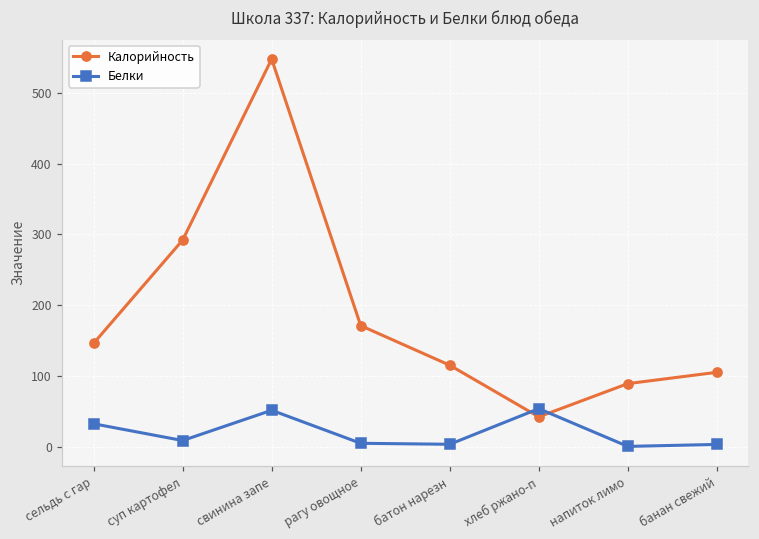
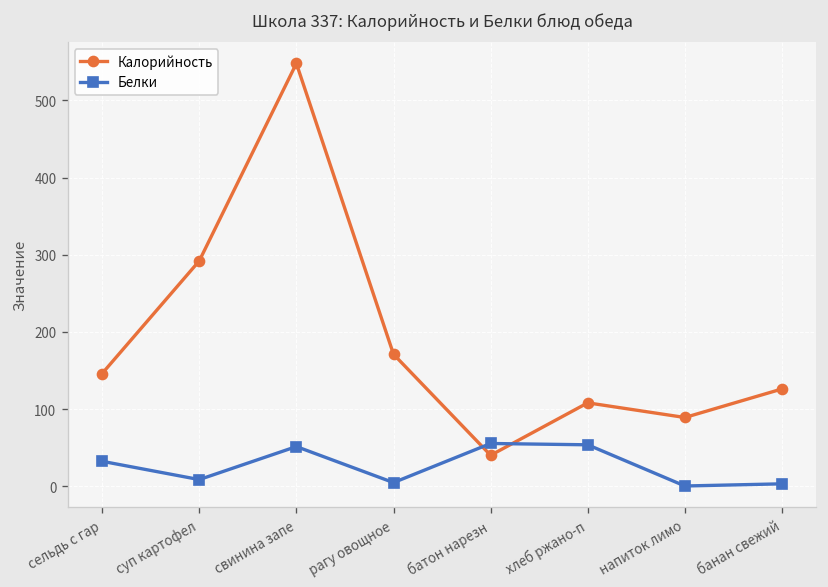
  {
    "Калорийность": {
      "сельдь с гар": 150,
      "суп картофел": 290,
      "свинина запе": 550,
      "рагу овощное": 170,
-     "батон нарезн": 120,
-     "хлеб ржано-п": 40,
+     "батон нарезн": 40,
+     "хлеб ржано-п": 110,
      "напиток лимо": 90,
-     "банан свежий": 110
+     "банан свежий": 130
    },
    "Белки": {
      "сельдь с гар": 30,
      "суп картофел": 10,
      "свинина запе": 50,
      "рагу овощное": 0,
-     "батон нарезн": 0,
+     "батон нарезн": 60,
      "хлеб ржано-п": 50,
      "напиток лимо": 0,
      "банан свежий": 0
    }
  }
